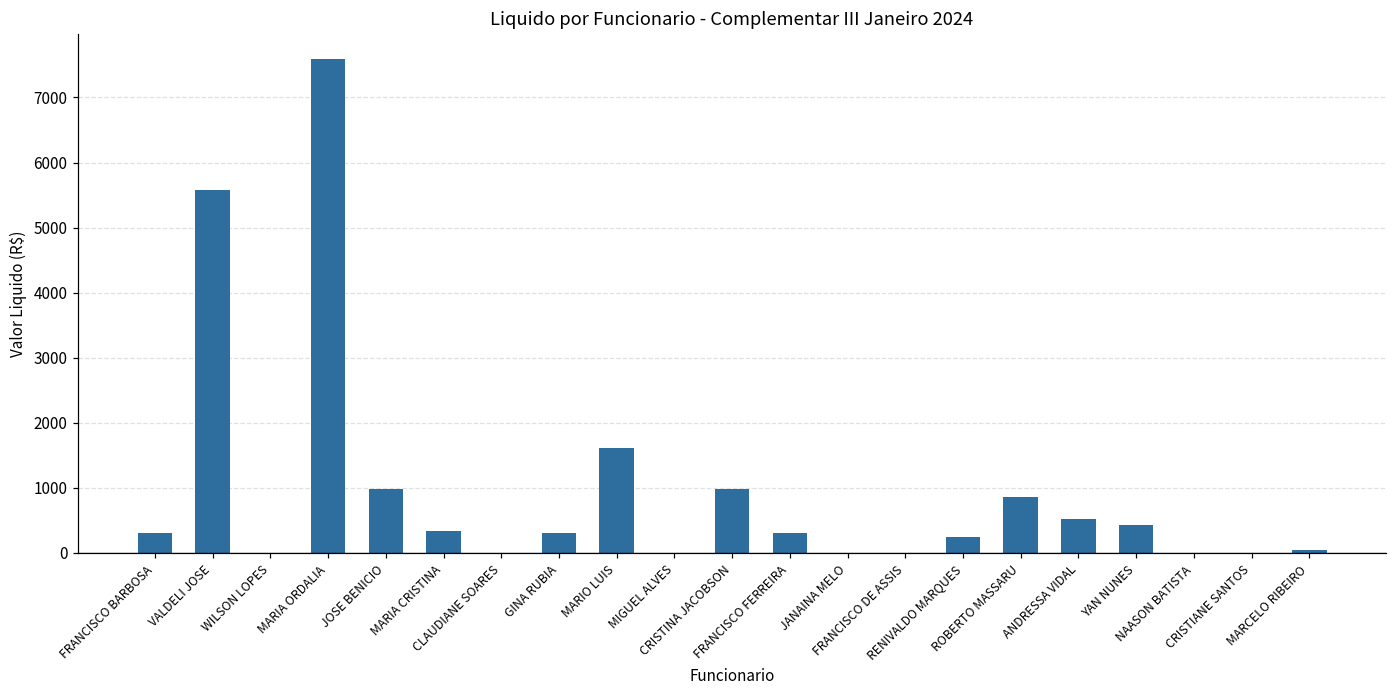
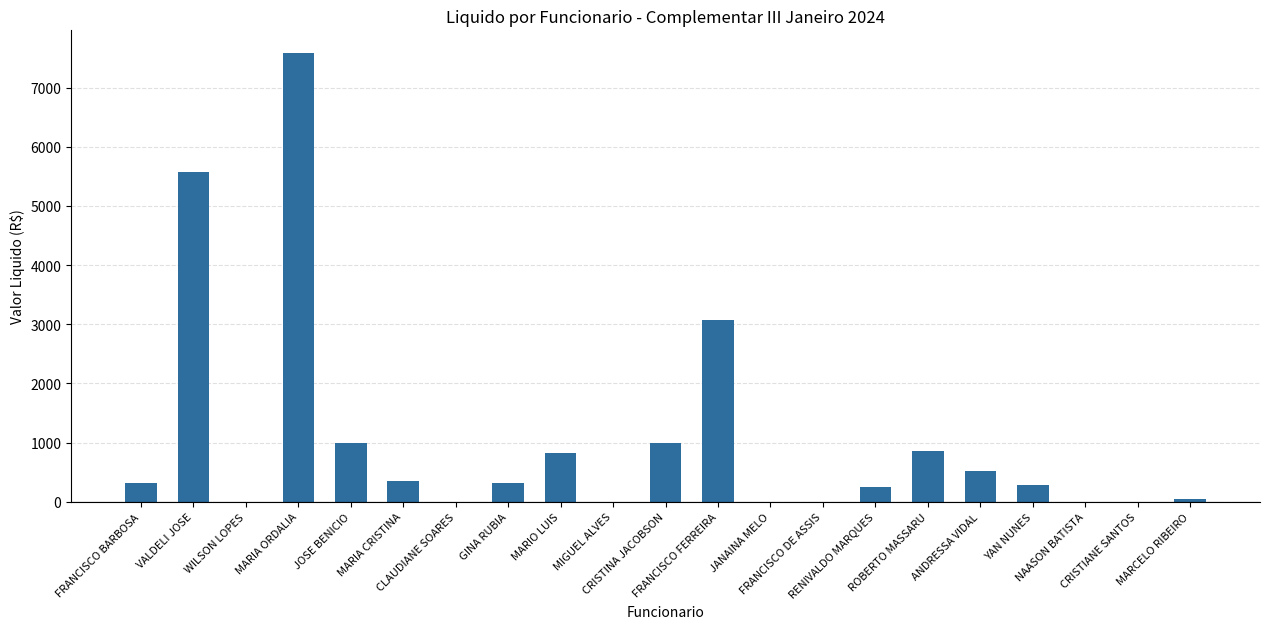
  {
    "FRANCISCO BARBOSA": 300,
    "VALDELI JOSE": 5600,
    "WILSON LOPES": 0,
    "MARIA ORDALIA": 7600,
    "JOSE BENICIO": 1000,
    "MARIA CRISTINA": 300,
    "CLAUDIANE SOARES": 0,
    "GINA RUBIA": 300,
-   "MARIO LUIS": 1600,
+   "MARIO LUIS": 800,
    "MIGUEL ALVES": 0,
    "CRISTINA JACOBSON": 1000,
-   "FRANCISCO FERREIRA": 300,
+   "FRANCISCO FERREIRA": 3100,
    "JANAINA MELO": 0,
    "FRANCISCO DE ASSIS": 0,
    "RENIVALDO MARQUES": 200,
    "ROBERTO MASSARU": 900,
    "ANDRESSA VIDAL": 500,
-   "YAN NUNES": 400,
+   "YAN NUNES": 300,
    "NAASON BATISTA": 0,
    "CRISTIANE SANTOS": 0,
    "MARCELO RIBEIRO": 100
  }
